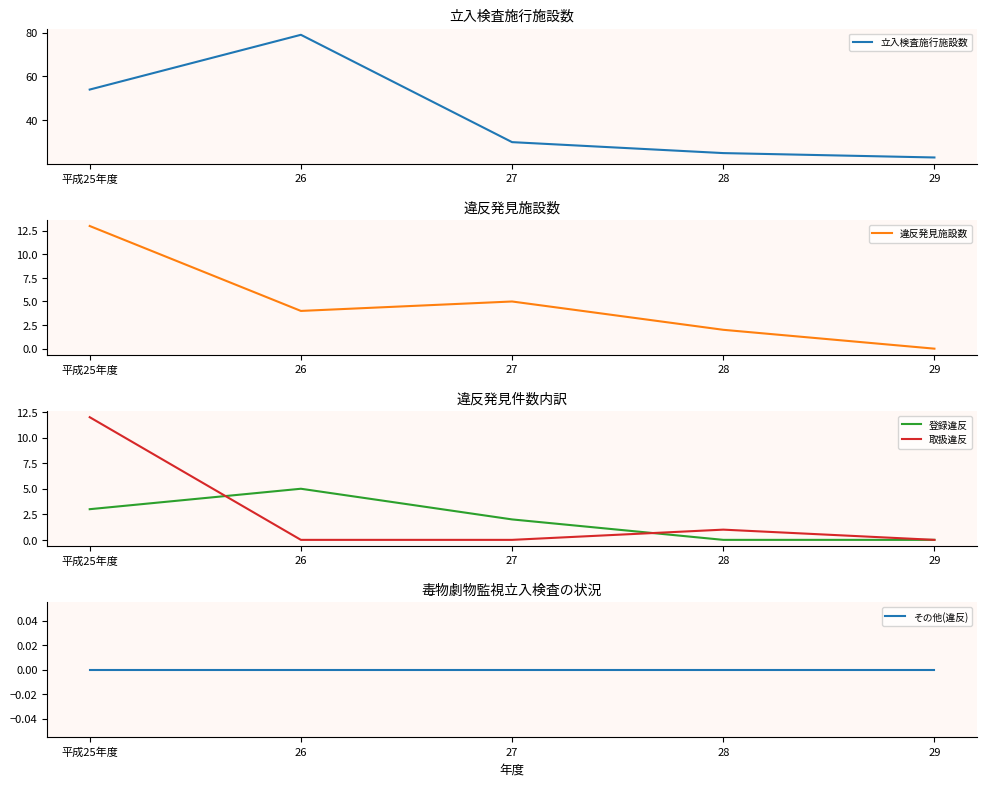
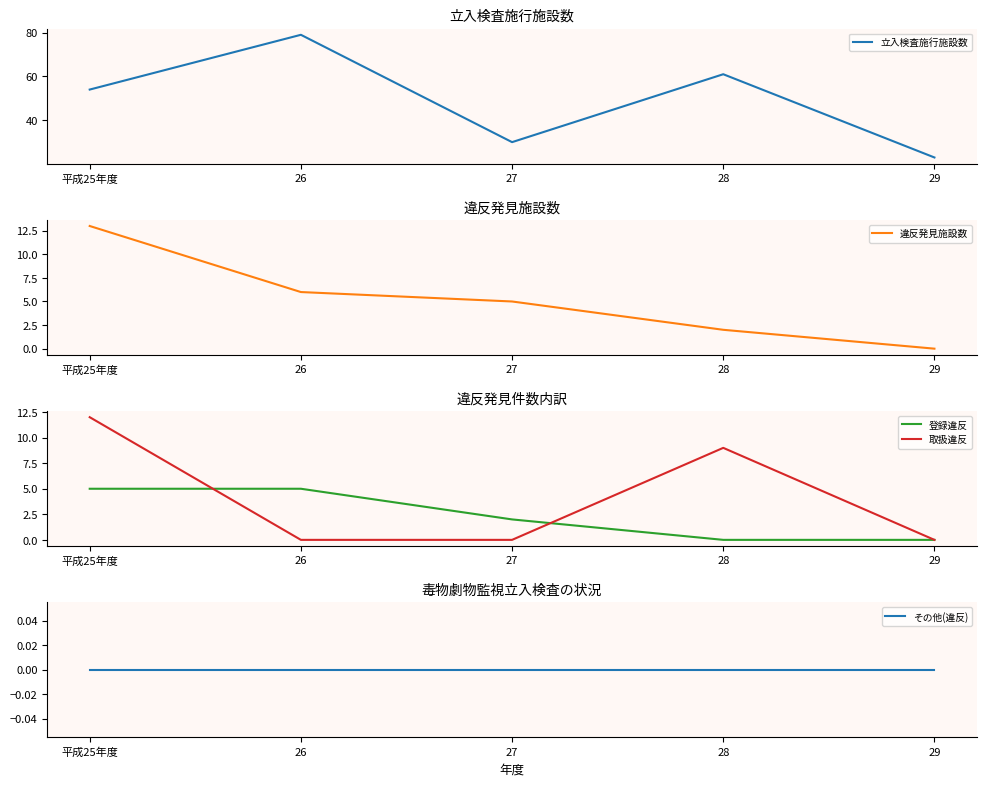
  {
    "立入検査施行施設数": {
      "平成25年度": 54,
      "26": 79,
      "27": 30,
-     "28": 25,
+     "28": 61,
      "29": 23
    },
    "違反発見施設数": {
      "平成25年度": 13,
-     "26": 4,
+     "26": 6,
      "27": 5,
      "28": 2,
      "29": 0
    },
    "違反発見件数内訳": {
      "登録違反": {
-       "平成25年度": 3,
+       "平成25年度": 5,
        "26": 5,
        "27": 2,
        "28": 0
      },
      "取扱違反": {
        "平成25年度": 12,
        "26": 0,
        "27": 0,
-       "28": 1
+       "28": 9
      }
    },
    "毒物劇物監視立入検査の状況": {
      "平成25年度": 0.000,
      "26": 0.000,
      "27": 0.000,
      "28": 0.000,
      "29": 0.000
    }
  }
